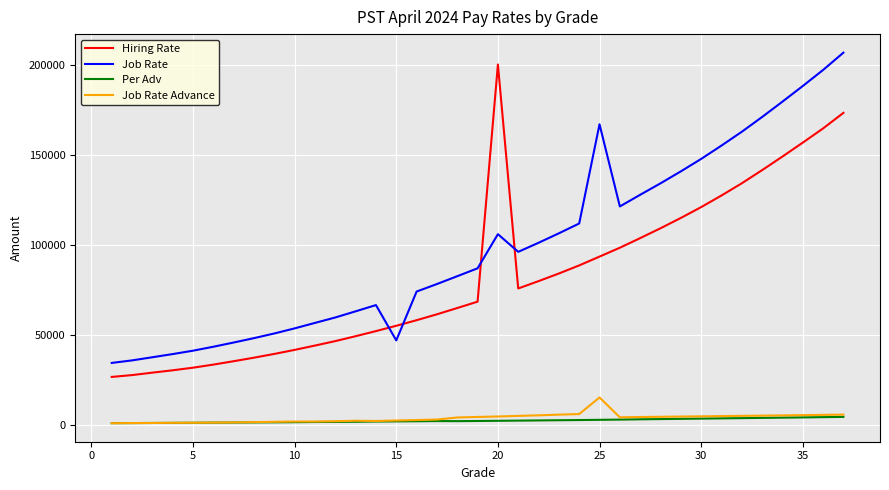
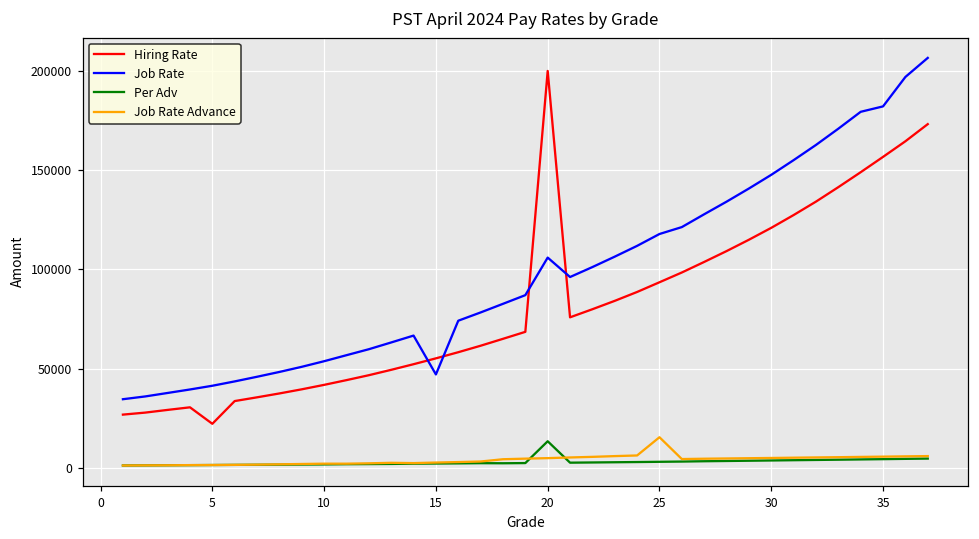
  {
    "Hiring Rate": {
-     "5": 32000,
+     "5": 22000,
      "10": 42000,
      "15": 55000,
      "20": 200000,
      "25": 94000,
      "30": 121000,
      "35": 157000
    },
    "Job Rate": {
      "5": 41000,
      "10": 54000,
      "15": 47000,
      "20": 106000,
-     "25": 167000,
+     "25": 118000,
      "30": 148000,
-     "35": 188000
+     "35": 182000
    },
    "Per Adv": {
-     "20": 2000,
+     "20": 13000,
      "25": 3000
    },
    "Job Rate Advance": {
      "20": 5000,
      "25": 15000
    }
  }
